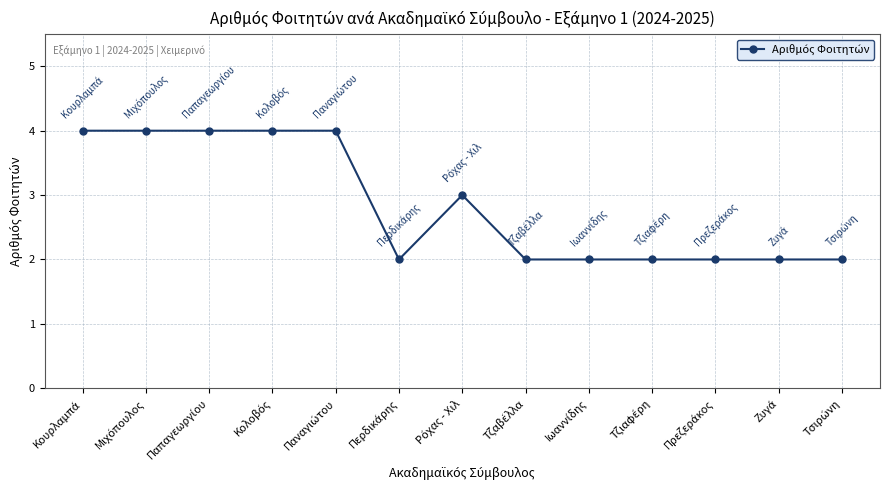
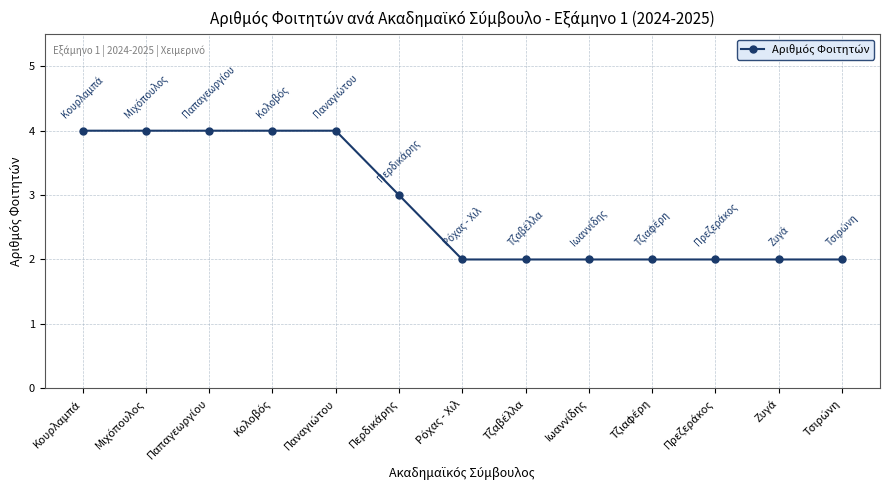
  {
    "Κουρλαμπά": 4,
    "Μιχόπουλος": 4,
    "Παπαγεωργίου": 4,
    "Κολοβός": 4,
    "Παναγιώτου": 4,
-   "Περδικάρης": 2,
-   "Ρόχας - Χιλ": 3,
+   "Περδικάρης": 3,
+   "Ρόχας - Χιλ": 2,
    "Τζαβέλλα": 2,
    "Ιωαννίδης": 2,
    "Τζιαφέρη": 2,
    "Πρεζεράκος": 2,
    "Ζυγά": 2,
    "Τσιρώνη": 2
  }
